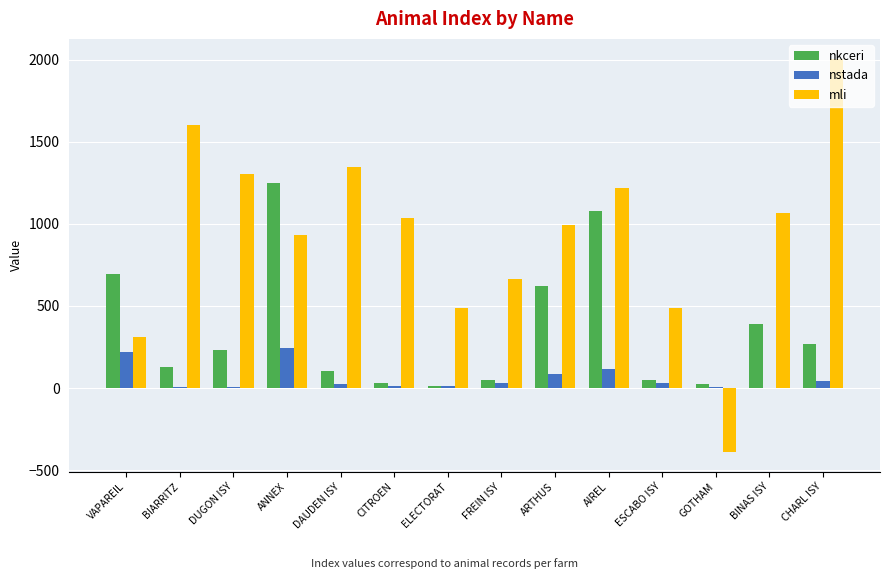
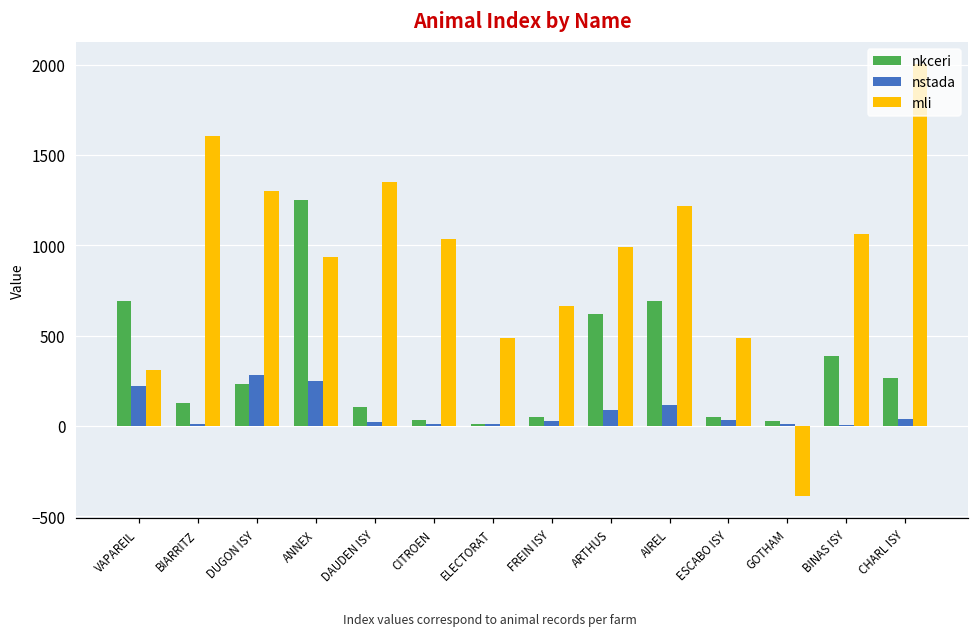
  {
    "nkceri": {
      "VAPAREIL": 690,
      "BIARRITZ": 130,
      "DUGON ISY": 230,
      "ANNEX": 1250,
      "DAUDEN ISY": 100,
      "CITROEN": 30,
      "FREIN ISY": 50,
      "ARTHUS": 620,
-     "AIREL": 1080,
+     "AIREL": 690,
      "ESCABO ISY": 50,
      "GOTHAM": 30,
      "BINAS ISY": 390,
      "CHARL ISY": 270
    },
    "nstada": {
      "VAPAREIL": 220,
-     "DUGON ISY": 10,
+     "DUGON ISY": 280,
      "ANNEX": 250,
      "DAUDEN ISY": 20,
      "FREIN ISY": 30,
      "ARTHUS": 90,
      "AIREL": 120,
      "ESCABO ISY": 30,
      "CHARL ISY": 40
    },
    "mli": {
      "VAPAREIL": 310,
      "BIARRITZ": 1600,
      "DUGON ISY": 1300,
      "ANNEX": 930,
      "DAUDEN ISY": 1350,
      "CITROEN": 1040,
      "ELECTORAT": 490,
      "FREIN ISY": 660,
      "ARTHUS": 990,
      "AIREL": 1220,
      "ESCABO ISY": 490,
      "GOTHAM": -390,
      "BINAS ISY": 1060
    }
  }
